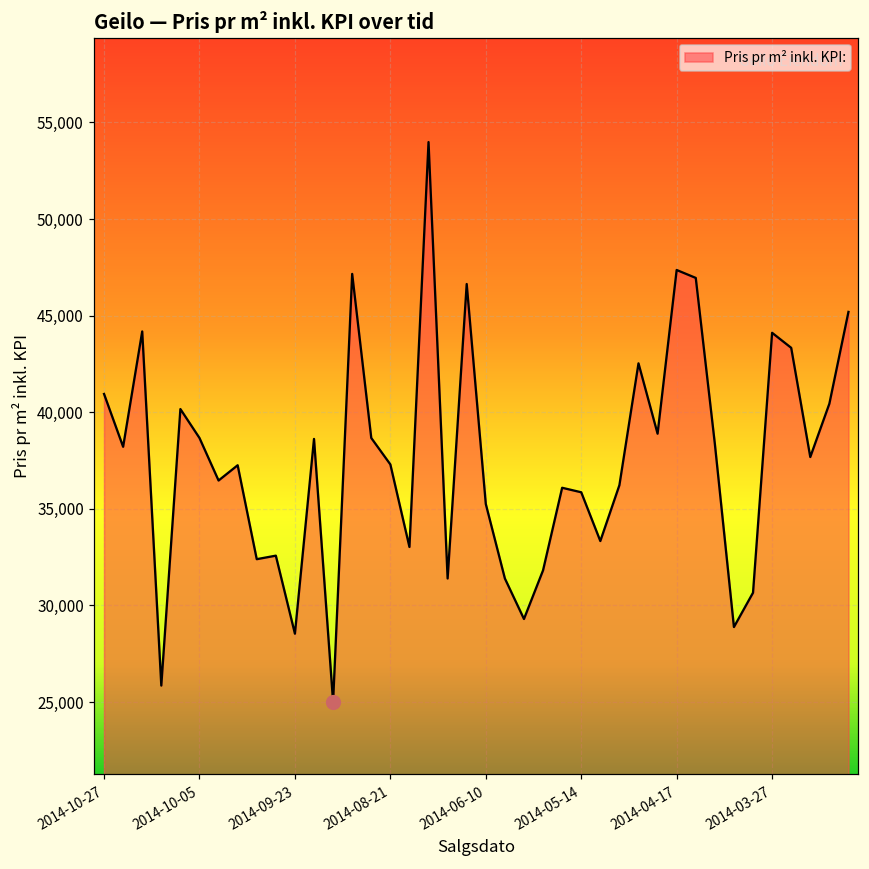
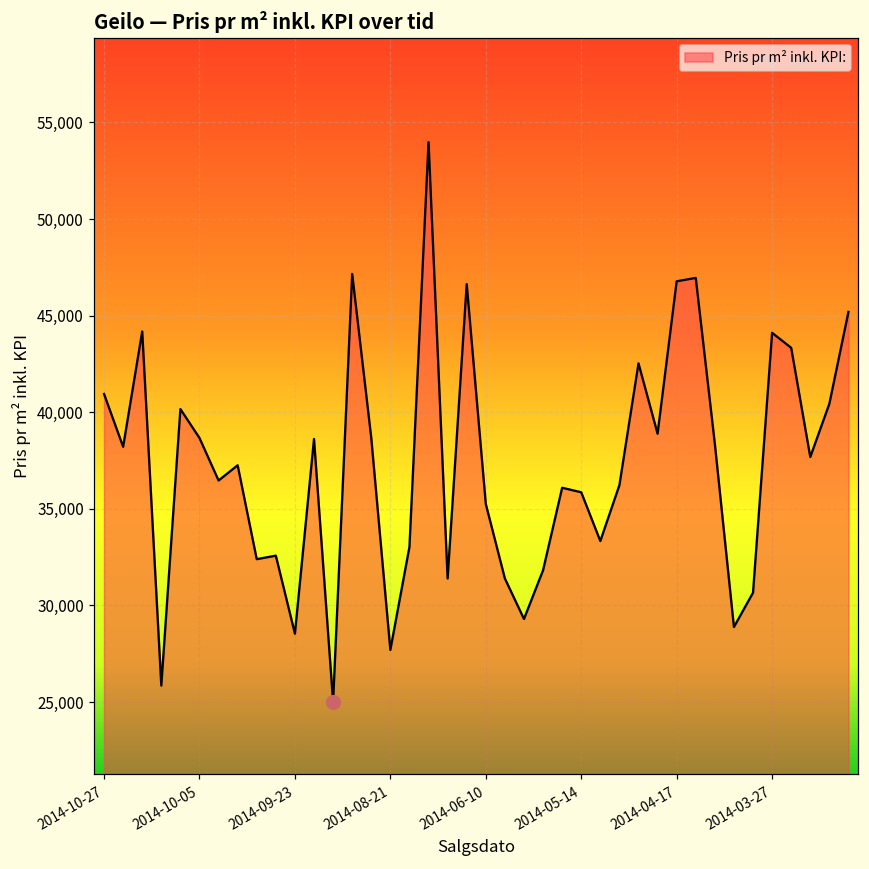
  {
    "Pris pr m² inkl. KPI:": {
      "2014-10-05": "38,700",
      "2014-09-23": "28,500",
-     "2014-08-21": "37,300",
+     "2014-08-21": "27,700",
      "2014-06-10": "35,300",
-     "2014-04-17": "47,400",
+     "2014-04-17": "46,800",
      "2014-03-27": "44,100"
    }
  }
